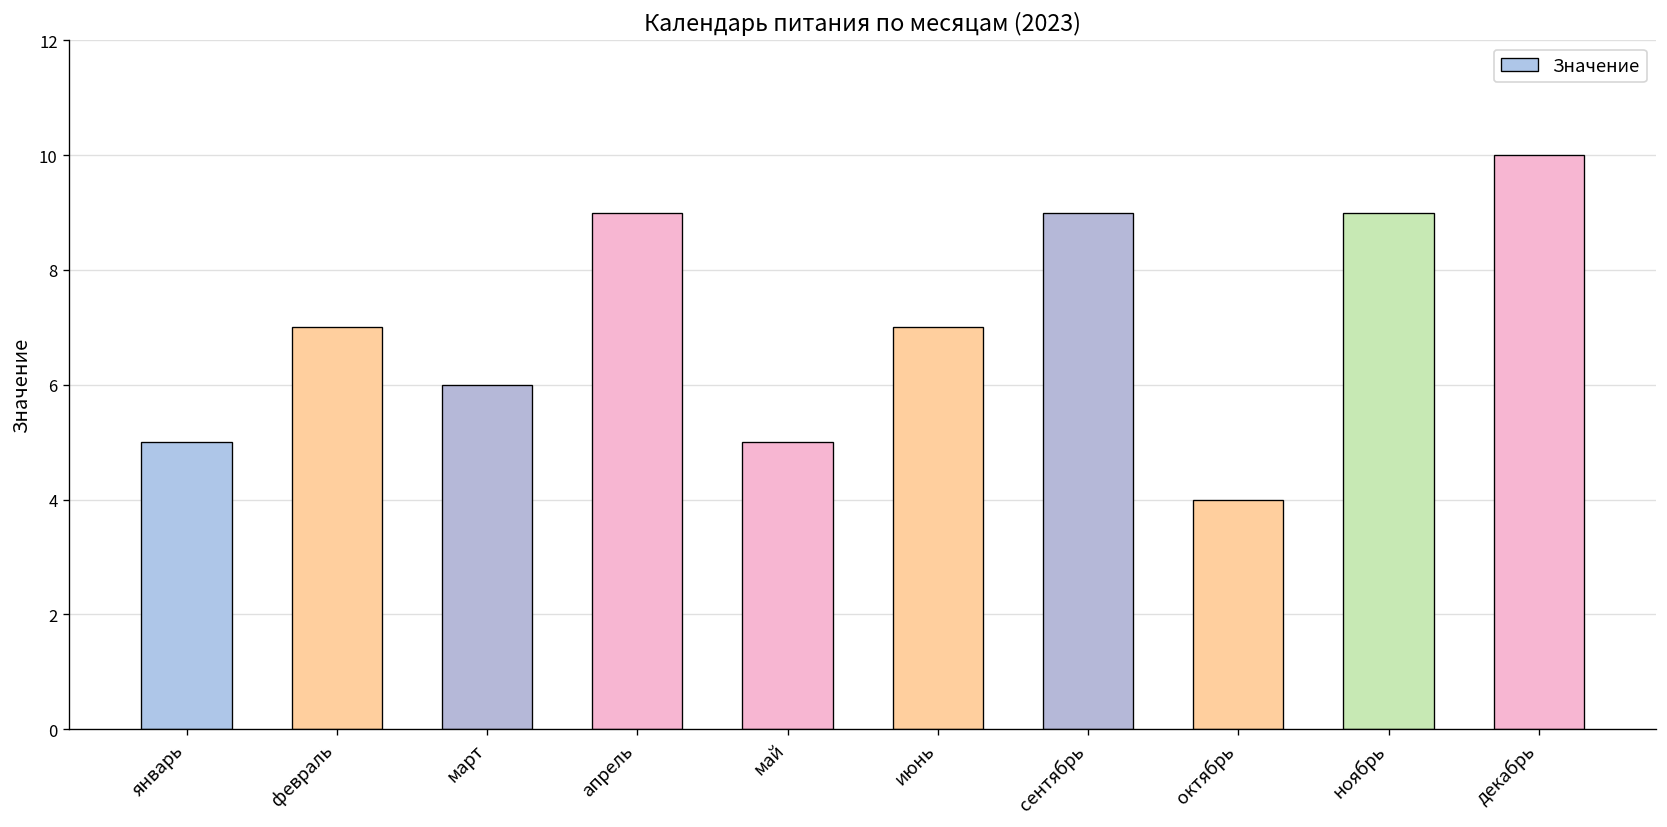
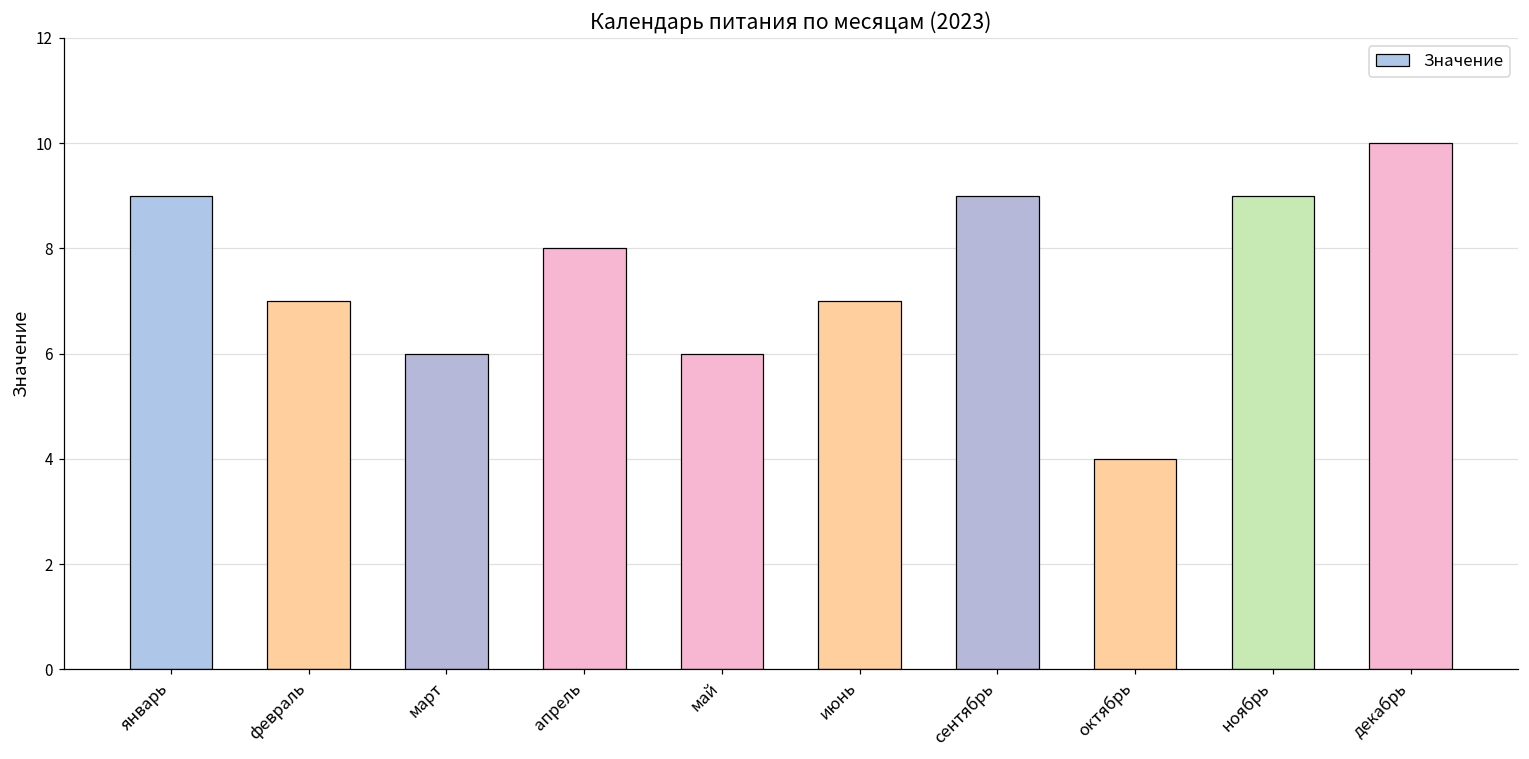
  {
-   "январь": 5,
+   "январь": 9,
    "февраль": 7,
    "март": 6,
-   "апрель": 9,
-   "май": 5,
+   "апрель": 8,
+   "май": 6,
    "июнь": 7,
    "сентябрь": 9,
    "октябрь": 4,
    "ноябрь": 9,
    "декабрь": 10
  }
